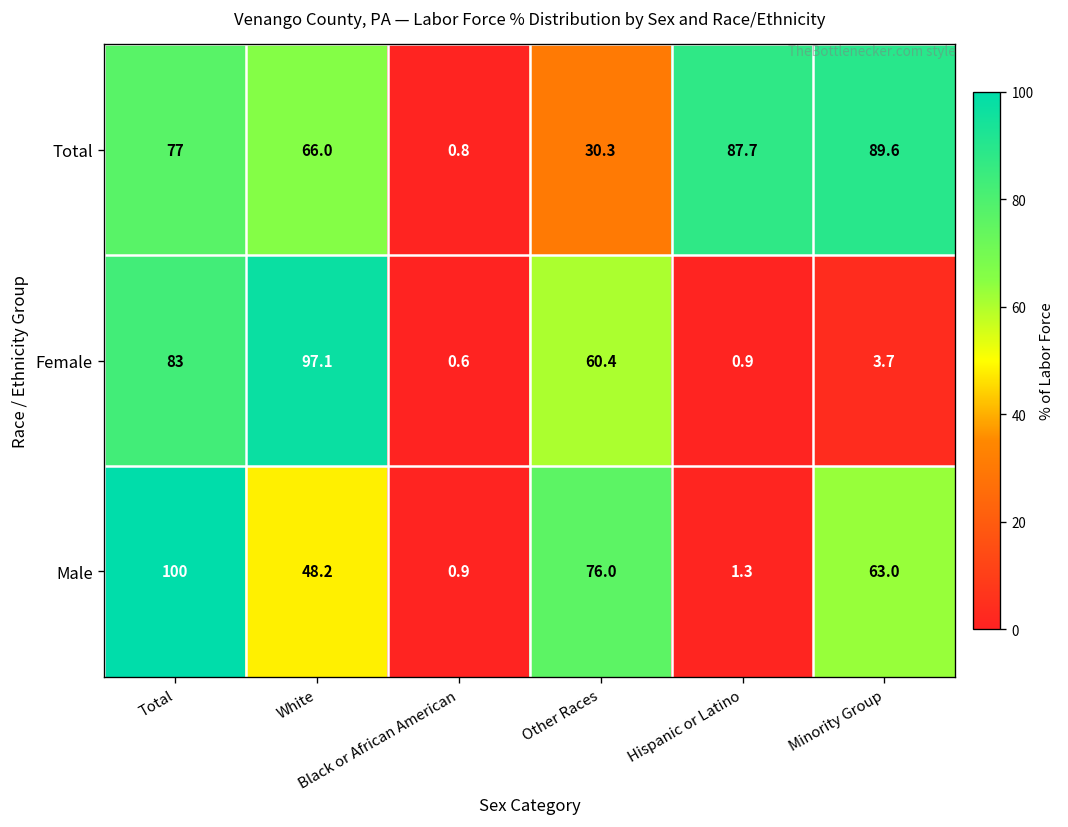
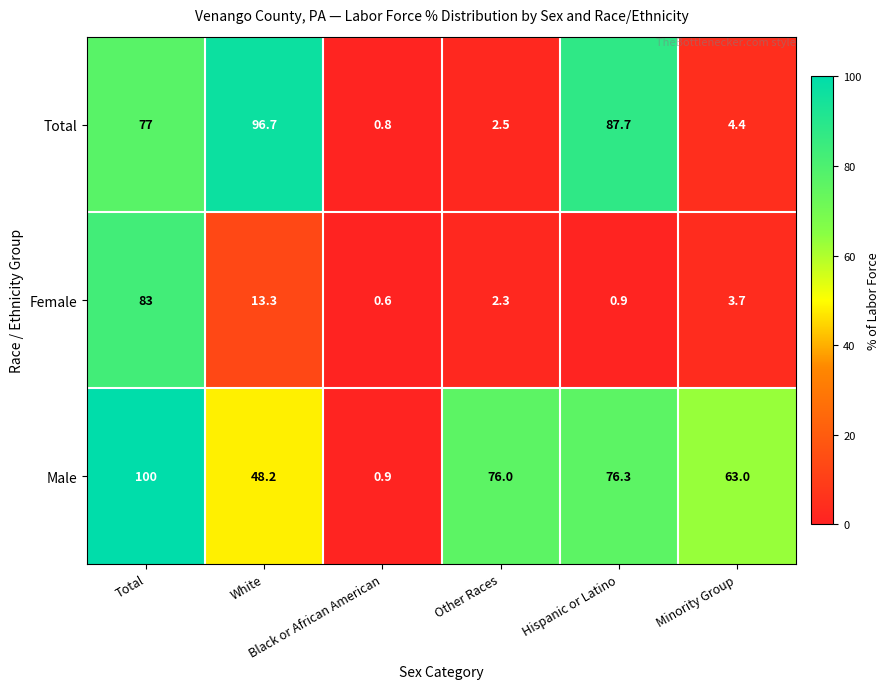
  {
    "Total": {
      "Total": 77,
-     "White": 66.0,
+     "White": 96.7,
      "Black or African American": 0.8,
-     "Other Races": 30.3,
+     "Other Races": 2.5,
      "Hispanic or Latino": 87.7,
-     "Minority Group": 89.6
+     "Minority Group": 4.4
    },
    "Female": {
      "Total": 83,
-     "White": 97.1,
+     "White": 13.3,
      "Black or African American": 0.6,
-     "Other Races": 60.4,
+     "Other Races": 2.3,
      "Hispanic or Latino": 0.9,
      "Minority Group": 3.7
    },
    "Male": {
      "Total": 100,
      "White": 48.2,
      "Black or African American": 0.9,
      "Other Races": 76.0,
-     "Hispanic or Latino": 1.3,
+     "Hispanic or Latino": 76.3,
      "Minority Group": 63.0
    }
  }
